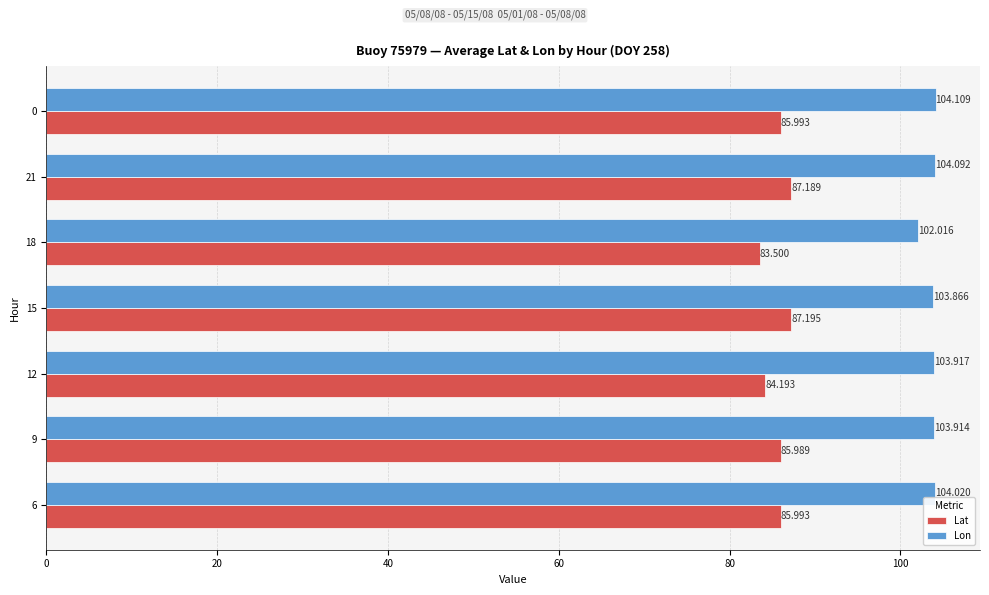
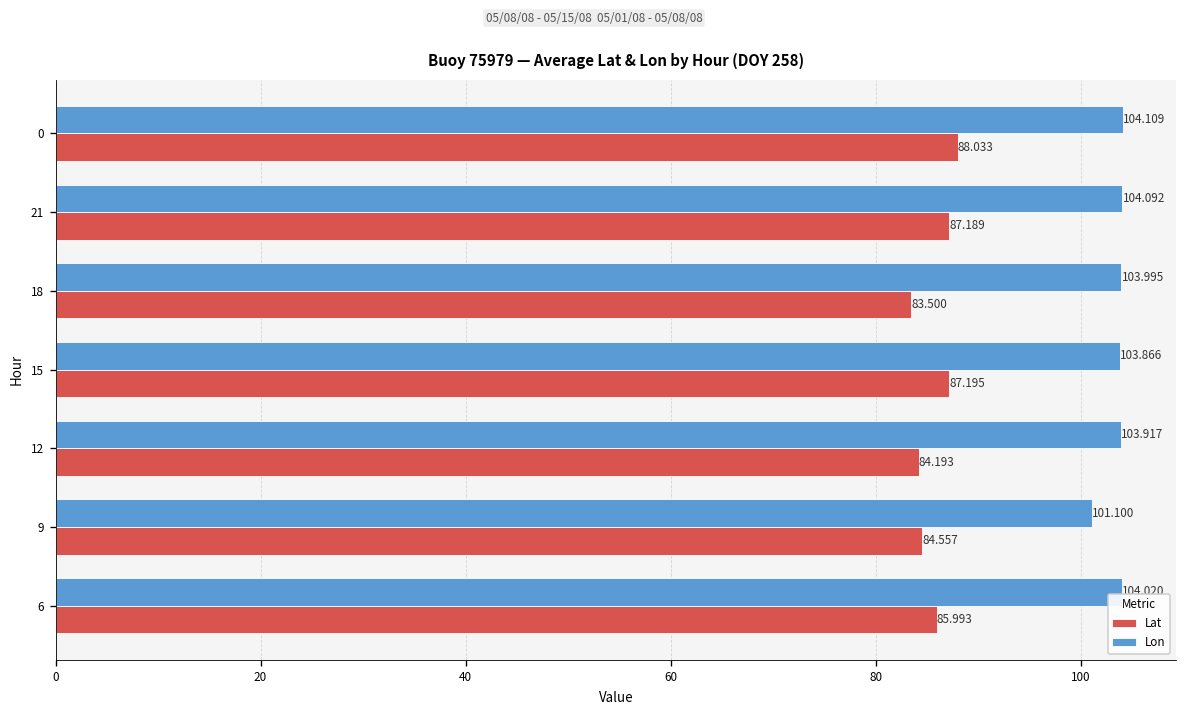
  {
    "Lat": {
-     "0": 85.993,
+     "0": 88.033,
      "21": 87.189,
      "18": 83.500,
      "15": 87.195,
      "12": 84.193,
-     "9": 85.989,
+     "9": 84.557,
      "6": 85.993
    },
    "Lon": {
      "0": 104.109,
      "21": 104.092,
-     "18": 102.016,
+     "18": 103.995,
      "15": 103.866,
      "12": 103.917,
-     "9": 103.914
+     "9": 101.100
    }
  }
